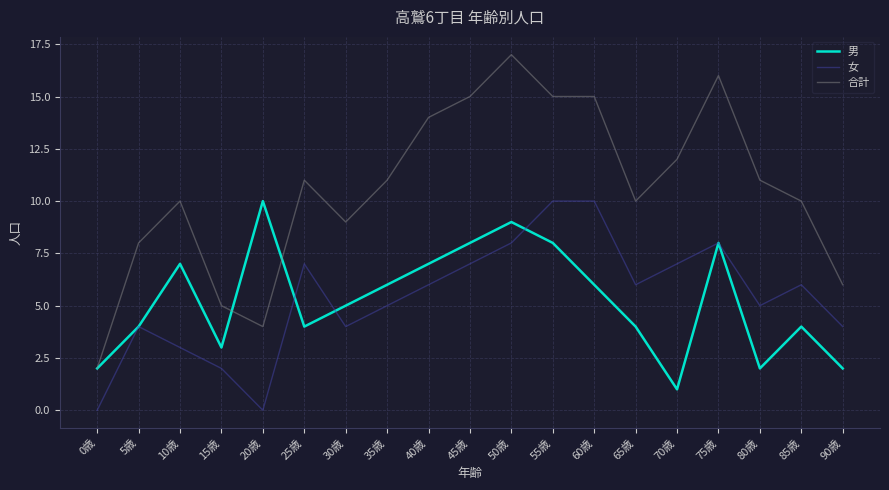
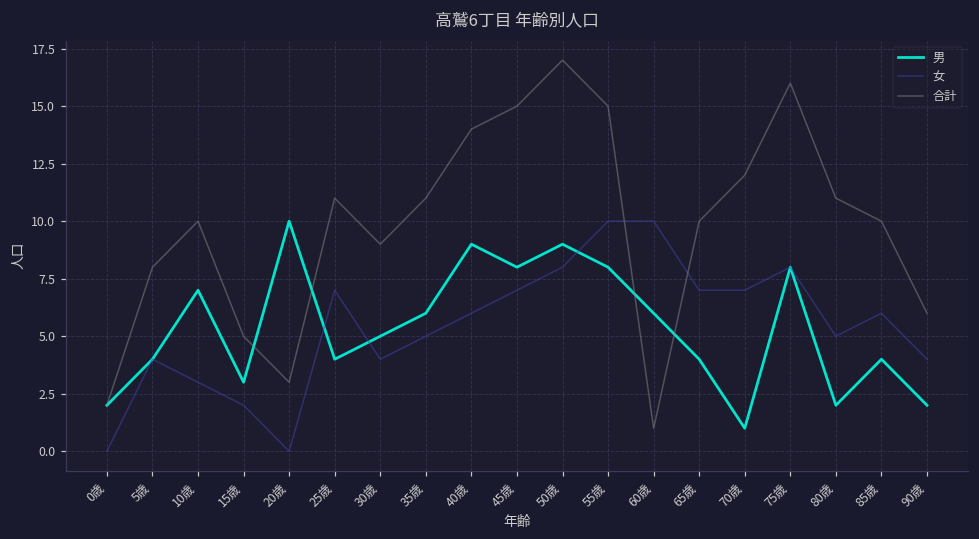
  {
    "男": {
      "10歳": 7,
      "15歳": 3,
      "20歳": 10,
      "25歳": 4,
      "30歳": 5,
      "35歳": 6,
-     "40歳": 7,
+     "40歳": 9,
      "45歳": 8,
      "50歳": 9,
      "55歳": 8,
      "60歳": 6,
      "65歳": 4,
      "70歳": 1,
      "80歳": 2,
      "85歳": 4,
      "90歳": 2
    },
    "女": {
      "0歳": 0,
      "10歳": 3,
      "15歳": 2,
      "20歳": 0,
      "25歳": 7,
      "30歳": 4,
      "35歳": 5,
      "40歳": 6,
      "45歳": 7,
      "50歳": 8,
      "55歳": 10,
      "60歳": 10,
-     "65歳": 6,
+     "65歳": 7,
      "70歳": 7,
      "80歳": 5,
      "85歳": 6,
      "90歳": 4
    },
    "合計": {
      "5歳": 8,
      "10歳": 10,
      "15歳": 5,
-     "20歳": 4,
+     "20歳": 3,
      "25歳": 11,
      "30歳": 9,
      "35歳": 11,
      "40歳": 14,
      "45歳": 15,
      "50歳": 17,
      "55歳": 15,
-     "60歳": 15,
+     "60歳": 1,
      "65歳": 10,
      "70歳": 12,
      "75歳": 16,
      "80歳": 11,
      "85歳": 10,
      "90歳": 6
    }
  }
